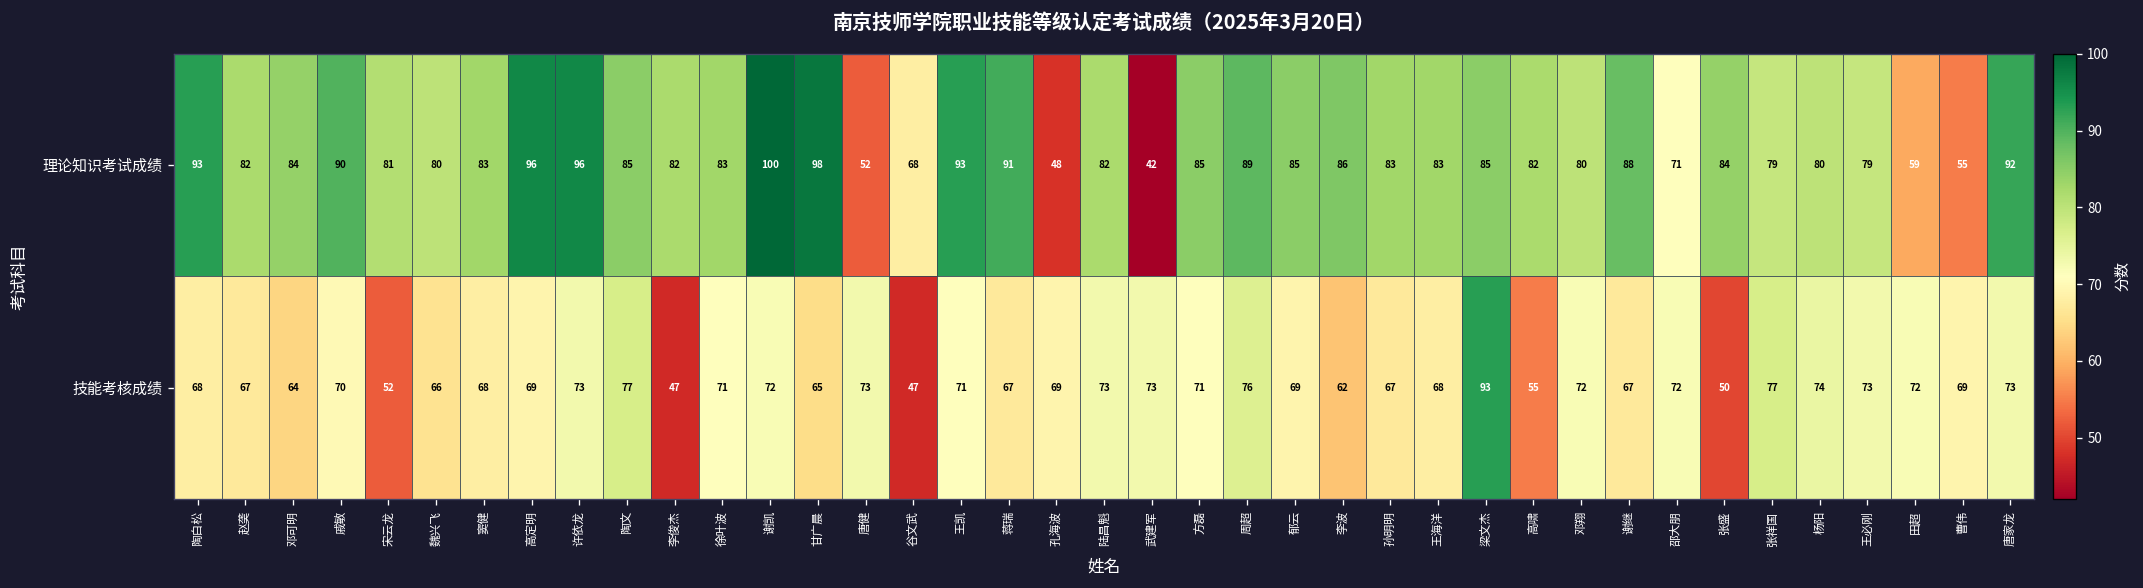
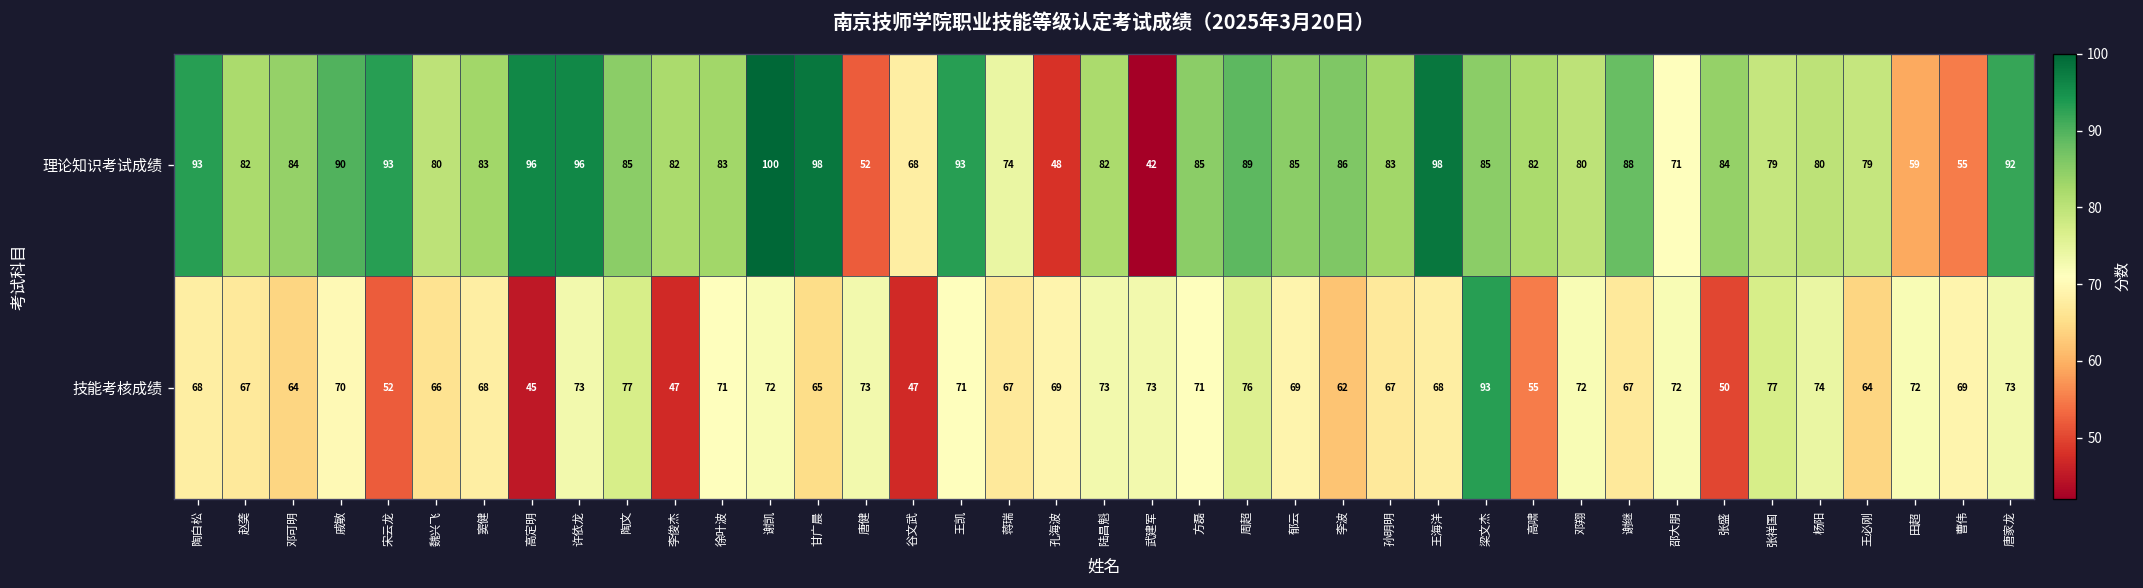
  {
    "理论知识考试成绩": {
      "陶白松": 93,
      "赵䶮": 82,
      "邓可明": 84,
      "戚敏": 90,
-     "宋云龙": 81,
+     "宋云龙": 93,
      "魏兴飞": 80,
      "窦健": 83,
      "高定明": 96,
      "许依龙": 96,
      "陶文": 85,
      "李俊杰": 82,
      "徐叶波": 83,
      "谢凯": 100,
      "甘广晨": 98,
      "唐健": 52,
      "谷文武": 68,
      "王凯": 93,
-     "蒋瑞": 91,
+     "蒋瑞": 74,
      "孔海波": 48,
      "陆昌魁": 82,
      "武建军": 42,
      "方磊": 85,
      "周超": 89,
      "郁云": 85,
      "李波": 86,
      "孙明明": 83,
-     "王海洋": 83,
+     "王海洋": 98,
      "梁文杰": 85,
      "高啸": 82,
      "邓翔": 80,
      "谢继": 88,
      "邵大朋": 71,
      "张盛": 84,
      "张祥国": 79,
      "杨阳": 80,
      "王必刚": 79,
      "田超": 59,
      "曹伟": 55,
      "唐家龙": 92
    },
    "技能考核成绩": {
      "陶白松": 68,
      "赵䶮": 67,
      "邓可明": 64,
      "戚敏": 70,
      "宋云龙": 52,
      "魏兴飞": 66,
      "窦健": 68,
-     "高定明": 69,
+     "高定明": 45,
      "许依龙": 73,
      "陶文": 77,
      "李俊杰": 47,
      "徐叶波": 71,
      "谢凯": 72,
      "甘广晨": 65,
      "唐健": 73,
      "谷文武": 47,
      "王凯": 71,
      "蒋瑞": 67,
      "孔海波": 69,
      "陆昌魁": 73,
      "武建军": 73,
      "方磊": 71,
      "周超": 76,
      "郁云": 69,
      "李波": 62,
      "孙明明": 67,
      "王海洋": 68,
      "梁文杰": 93,
      "高啸": 55,
      "邓翔": 72,
      "谢继": 67,
      "邵大朋": 72,
      "张盛": 50,
      "张祥国": 77,
      "杨阳": 74,
-     "王必刚": 73,
+     "王必刚": 64,
      "田超": 72,
      "曹伟": 69,
      "唐家龙": 73
    }
  }
